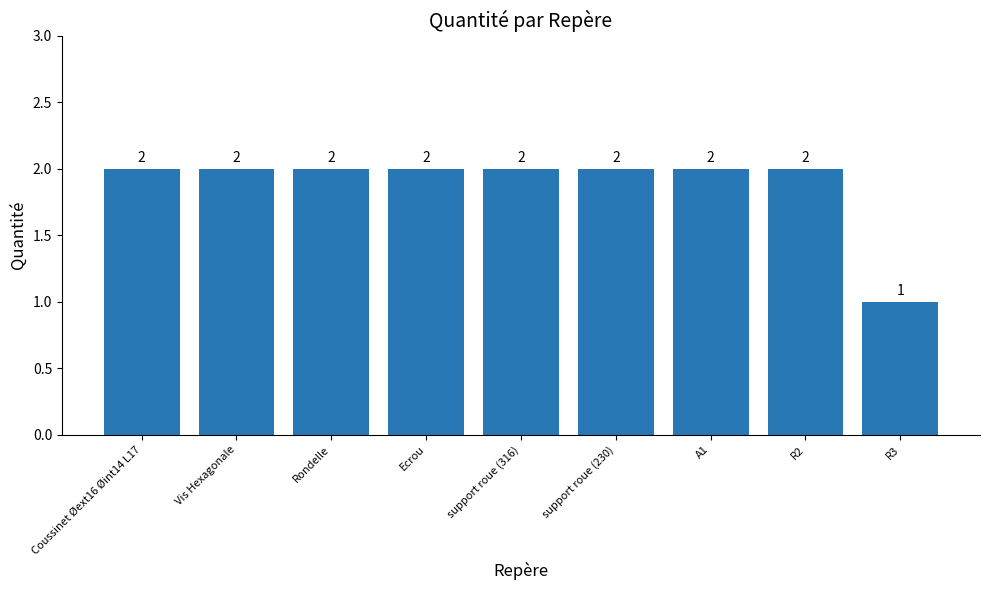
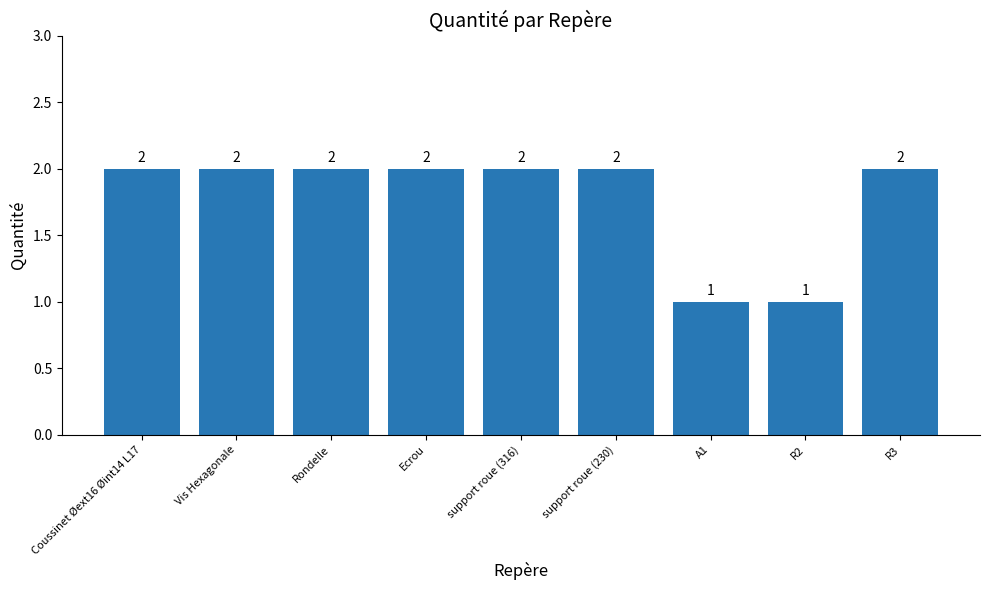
  {
    "Coussinet Øext16 Øint14 L17": 2,
    "Vis Hexagonale": 2,
    "Rondelle": 2,
    "Ecrou": 2,
    "support roue (316)": 2,
    "support roue (230)": 2,
-   "A1": 2,
-   "R2": 2,
-   "R3": 1
+   "A1": 1,
+   "R2": 1,
+   "R3": 2
  }
